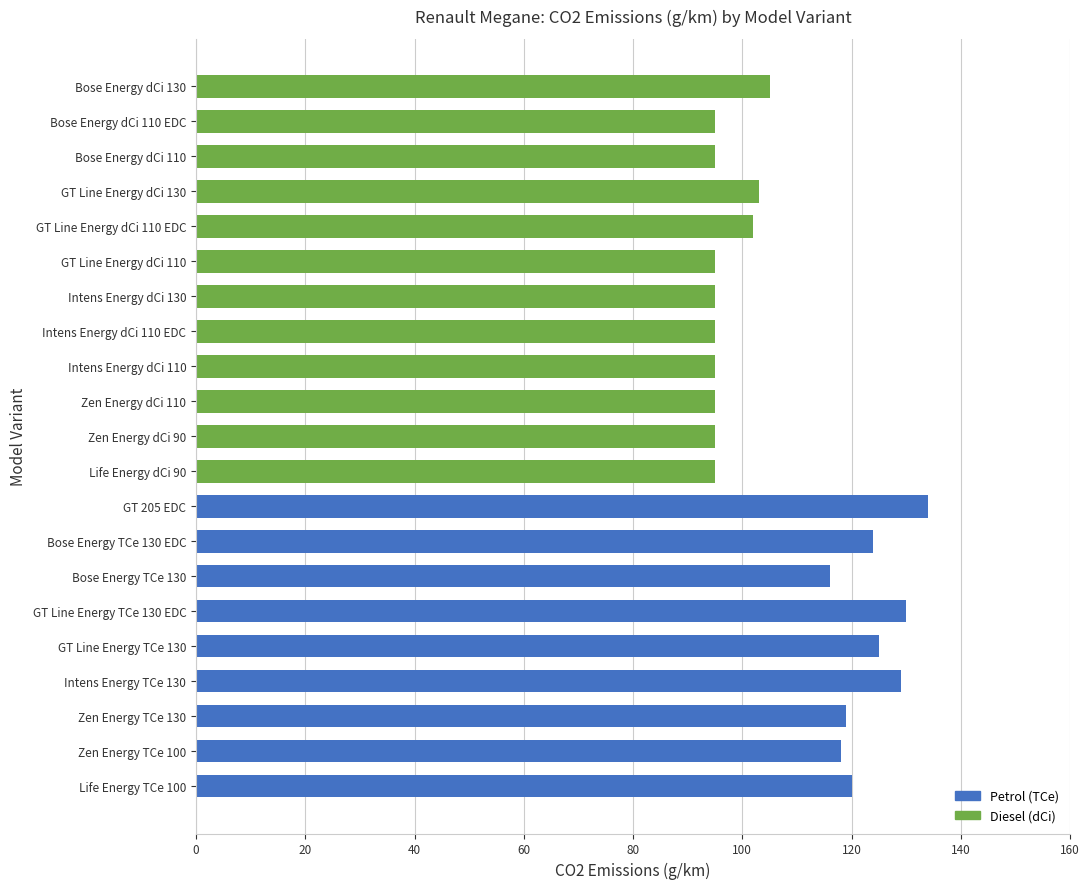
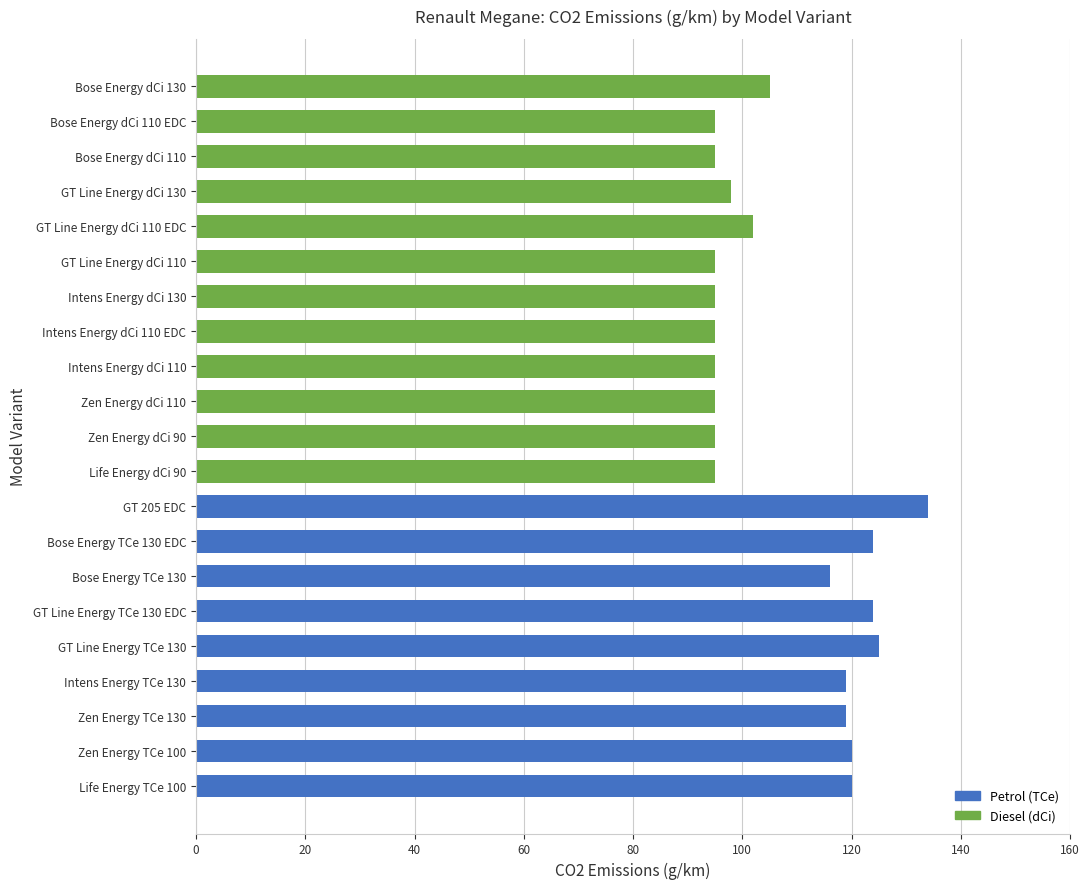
  {
    "Bose Energy dCi 130": 105,
    "Bose Energy dCi 110 EDC": 95,
    "Bose Energy dCi 110": 95,
-   "GT Line Energy dCi 130": 103,
+   "GT Line Energy dCi 130": 98,
    "GT Line Energy dCi 110 EDC": 102,
    "GT Line Energy dCi 110": 95,
    "Intens Energy dCi 130": 95,
    "Intens Energy dCi 110 EDC": 95,
    "Intens Energy dCi 110": 95,
    "Zen Energy dCi 110": 95,
    "Zen Energy dCi 90": 95,
    "Life Energy dCi 90": 95,
    "GT 205 EDC": 134,
    "Bose Energy TCe 130 EDC": 124,
    "Bose Energy TCe 130": 116,
-   "GT Line Energy TCe 130 EDC": 130,
+   "GT Line Energy TCe 130 EDC": 124,
    "GT Line Energy TCe 130": 125,
-   "Intens Energy TCe 130": 129,
+   "Intens Energy TCe 130": 119,
    "Zen Energy TCe 130": 119,
-   "Zen Energy TCe 100": 118,
+   "Zen Energy TCe 100": 120,
    "Life Energy TCe 100": 120
  }
